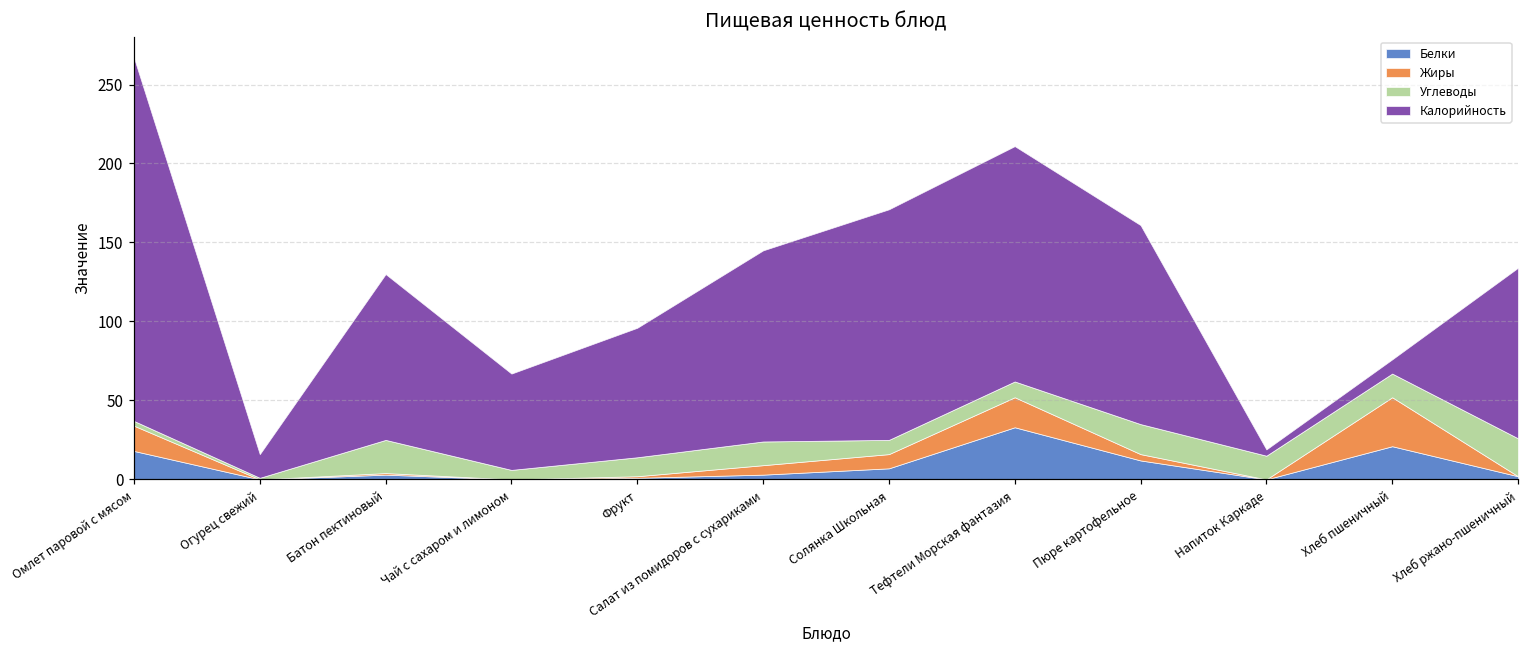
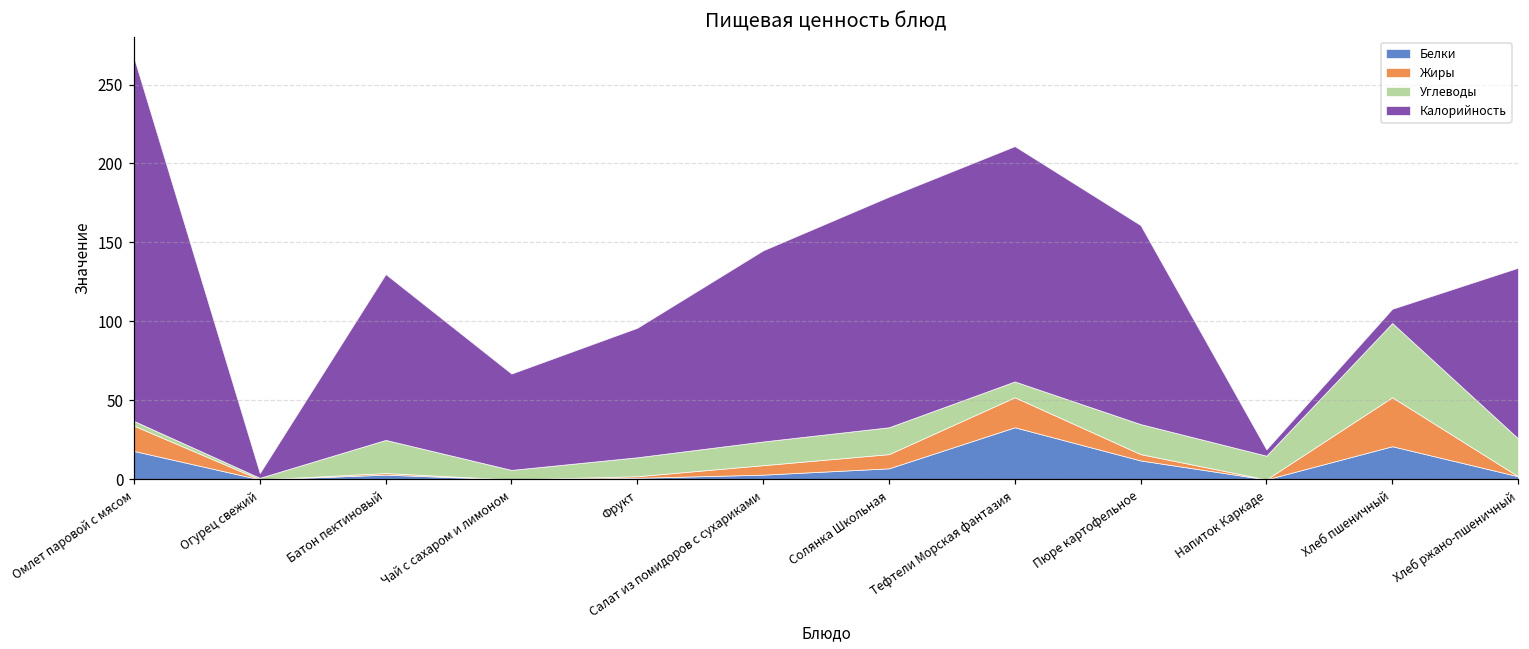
  {
    "Белки": {
      "Омлет паровой с мясом": 18,
      "Салат из помидоров с сухариками": 3,
      "Солянка Школьная": 7,
      "Тефтели Морская фантазия": 33,
      "Пюре картофельное": 12,
      "Хлеб пшеничный": 21
    },
    "Жиры": {
      "Омлет паровой с мясом": 16,
      "Салат из помидоров с сухариками": 6,
      "Солянка Школьная": 9,
      "Тефтели Морская фантазия": 19,
      "Пюре картофельное": 4,
      "Хлеб пшеничный": 31
    },
    "Углеводы": {
      "Омлет паровой с мясом": 3,
      "Батон пектиновый": 21,
      "Чай с сахаром и лимоном": 6,
      "Фрукт": 12,
      "Салат из помидоров с сухариками": 15,
-     "Солянка Школьная": 9,
+     "Солянка Школьная": 17,
      "Тефтели Морская фантазия": 10,
      "Пюре картофельное": 19,
      "Напиток Каркаде": 15,
-     "Хлеб пшеничный": 15,
+     "Хлеб пшеничный": 47,
      "Хлеб ржано-пшеничный": 24
    },
    "Калорийность": {
      "Омлет паровой с мясом": 230,
-     "Огурец свежий": 15,
+     "Огурец свежий": 3,
      "Батон пектиновый": 105,
      "Чай с сахаром и лимоном": 61,
      "Фрукт": 82,
      "Салат из помидоров с сухариками": 121,
      "Солянка Школьная": 146,
      "Тефтели Морская фантазия": 149,
      "Пюре картофельное": 126,
      "Напиток Каркаде": 4,
      "Хлеб пшеничный": 9,
      "Хлеб ржано-пшеничный": 108
    }
  }
